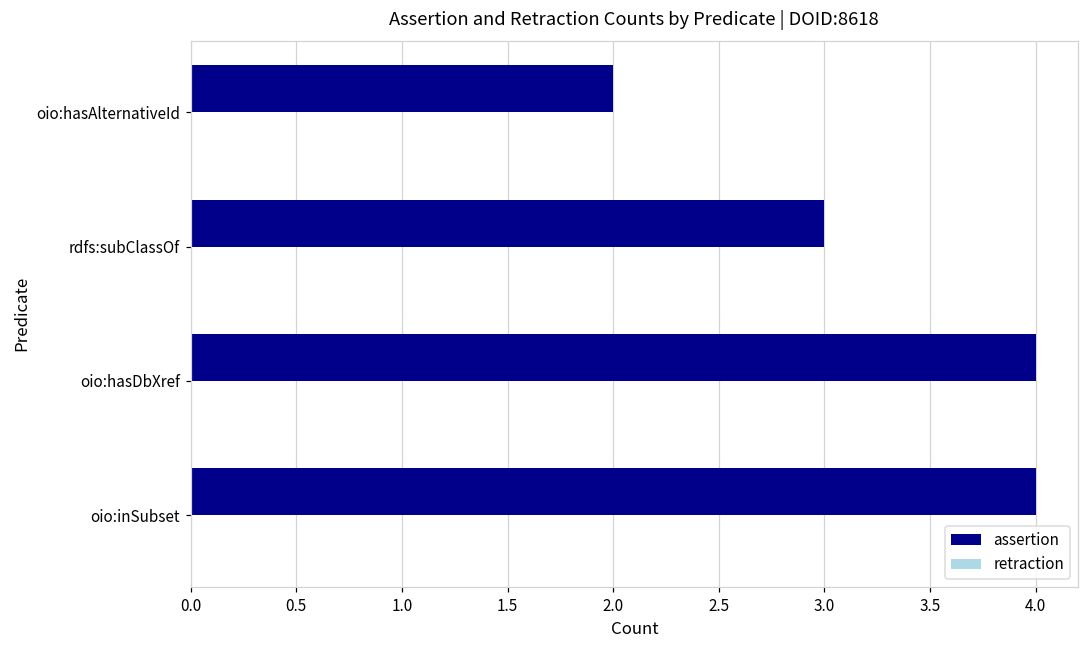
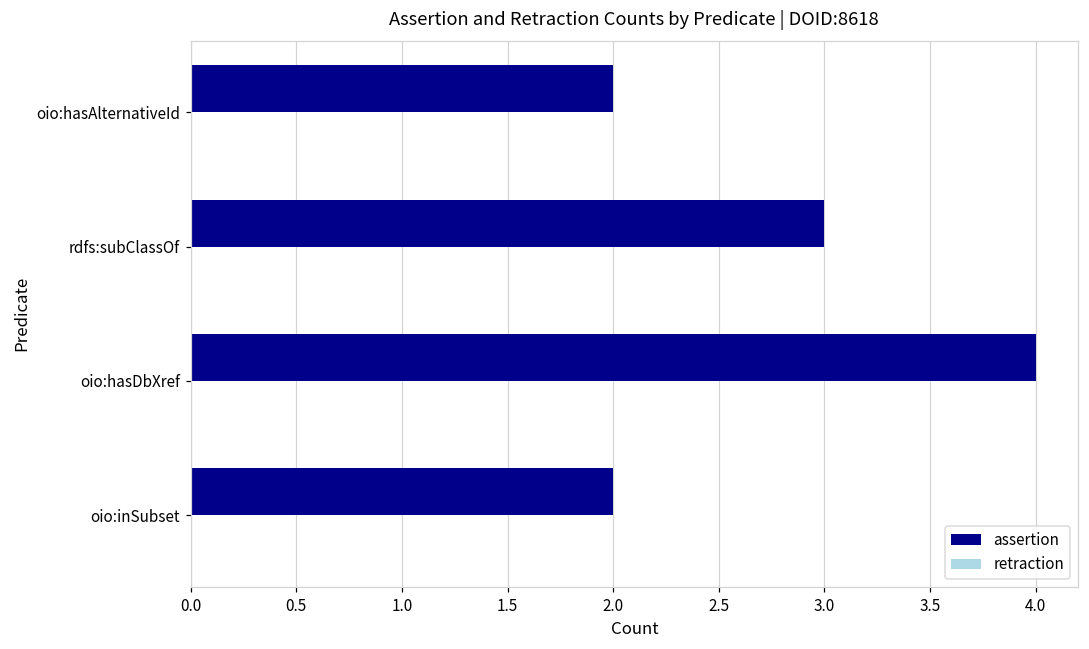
  {
    "assertion": {
      "oio:hasAlternativeId": 2,
      "rdfs:subClassOf": 3,
      "oio:hasDbXref": 4,
-     "oio:inSubset": 4
+     "oio:inSubset": 2
    },
    "retraction": {
      "oio:hasAlternativeId": 0,
      "rdfs:subClassOf": 0,
      "oio:hasDbXref": 0,
      "oio:inSubset": 0
    }
  }
